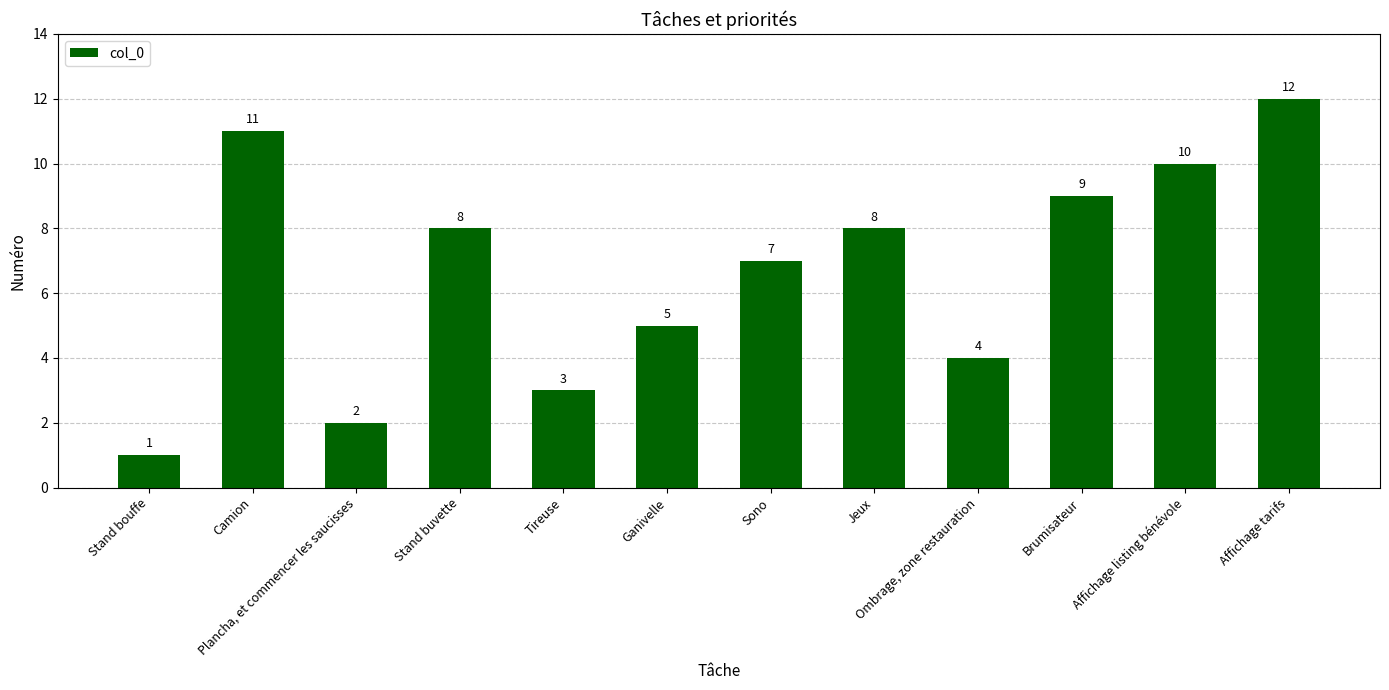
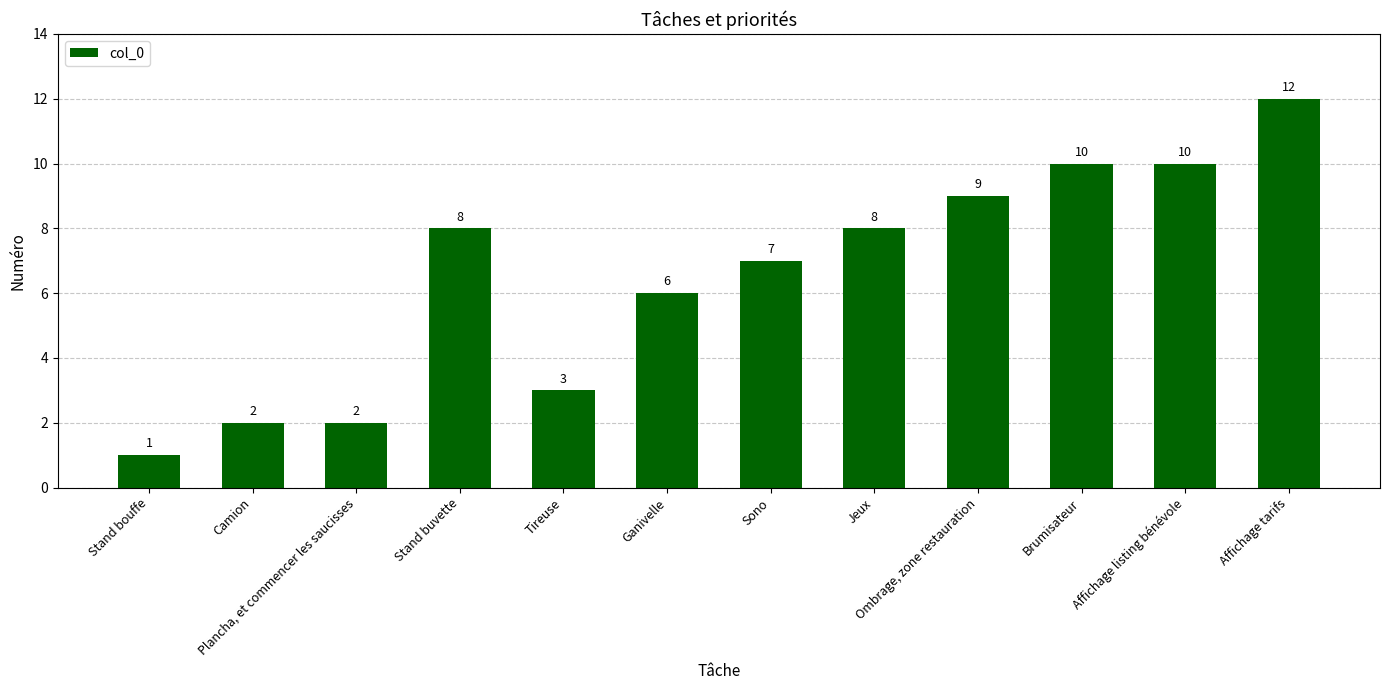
  {
    "Stand bouffe": 1,
-   "Camion": 11,
+   "Camion": 2,
    "Plancha, et commencer les saucisses": 2,
    "Stand buvette": 8,
    "Tireuse": 3,
-   "Ganivelle": 5,
+   "Ganivelle": 6,
    "Sono": 7,
    "Jeux": 8,
-   "Ombrage, zone restauration": 4,
-   "Brumisateur": 9,
+   "Ombrage, zone restauration": 9,
+   "Brumisateur": 10,
    "Affichage listing bénévole": 10,
    "Affichage tarifs": 12
  }
